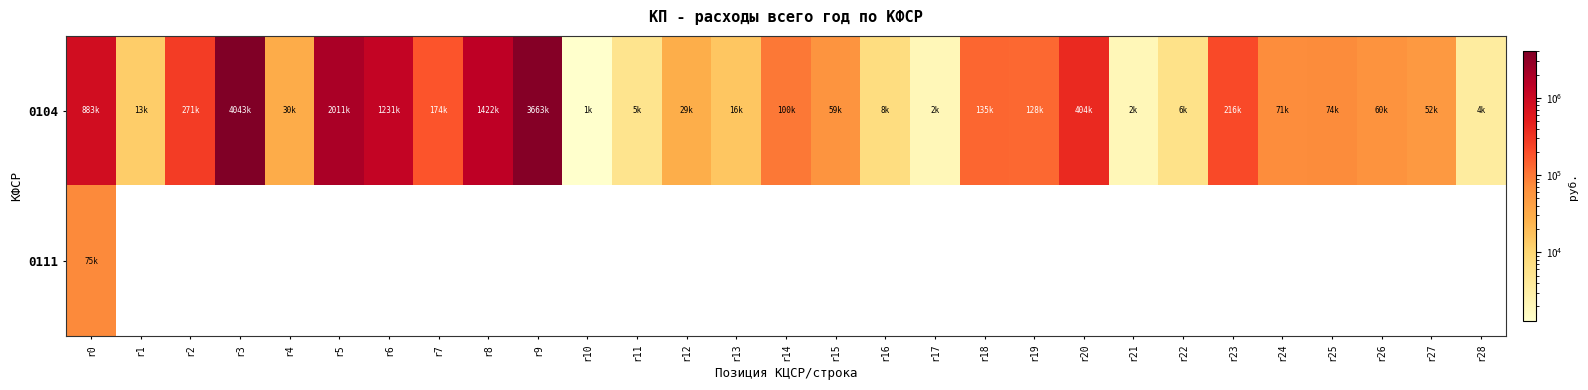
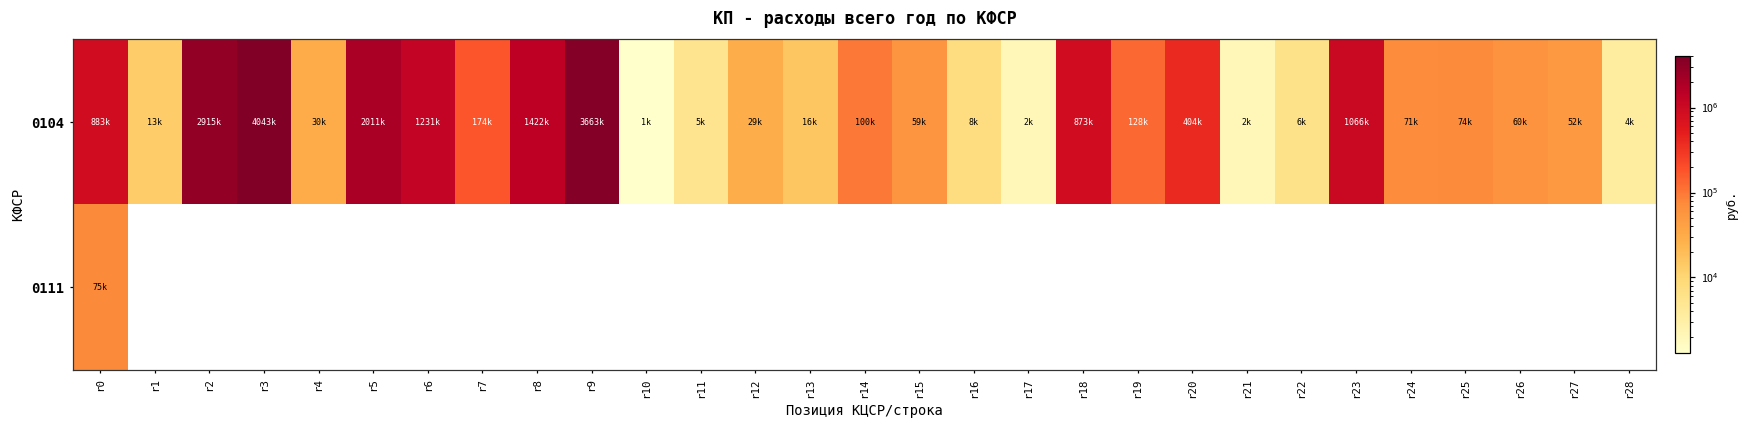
  {
    "0104": {
      "r0": "883k",
      "r1": "13k",
-     "r2": "271k",
+     "r2": "2915k",
      "r3": "4043k",
      "r4": "30k",
      "r5": "2011k",
      "r6": "1231k",
      "r7": "174k",
      "r8": "1422k",
      "r9": "3663k",
      "r10": "1k",
      "r11": "5k",
      "r12": "29k",
      "r13": "16k",
      "r14": "100k",
      "r15": "59k",
      "r16": "8k",
      "r17": "2k",
-     "r18": "135k",
+     "r18": "873k",
      "r19": "128k",
      "r20": "404k",
      "r21": "2k",
      "r22": "6k",
-     "r23": "216k",
+     "r23": "1066k",
      "r24": "71k",
      "r25": "74k",
      "r26": "60k",
      "r27": "52k",
      "r28": "4k"
    },
    "0111": {
      "r0": "75k"
    }
  }
